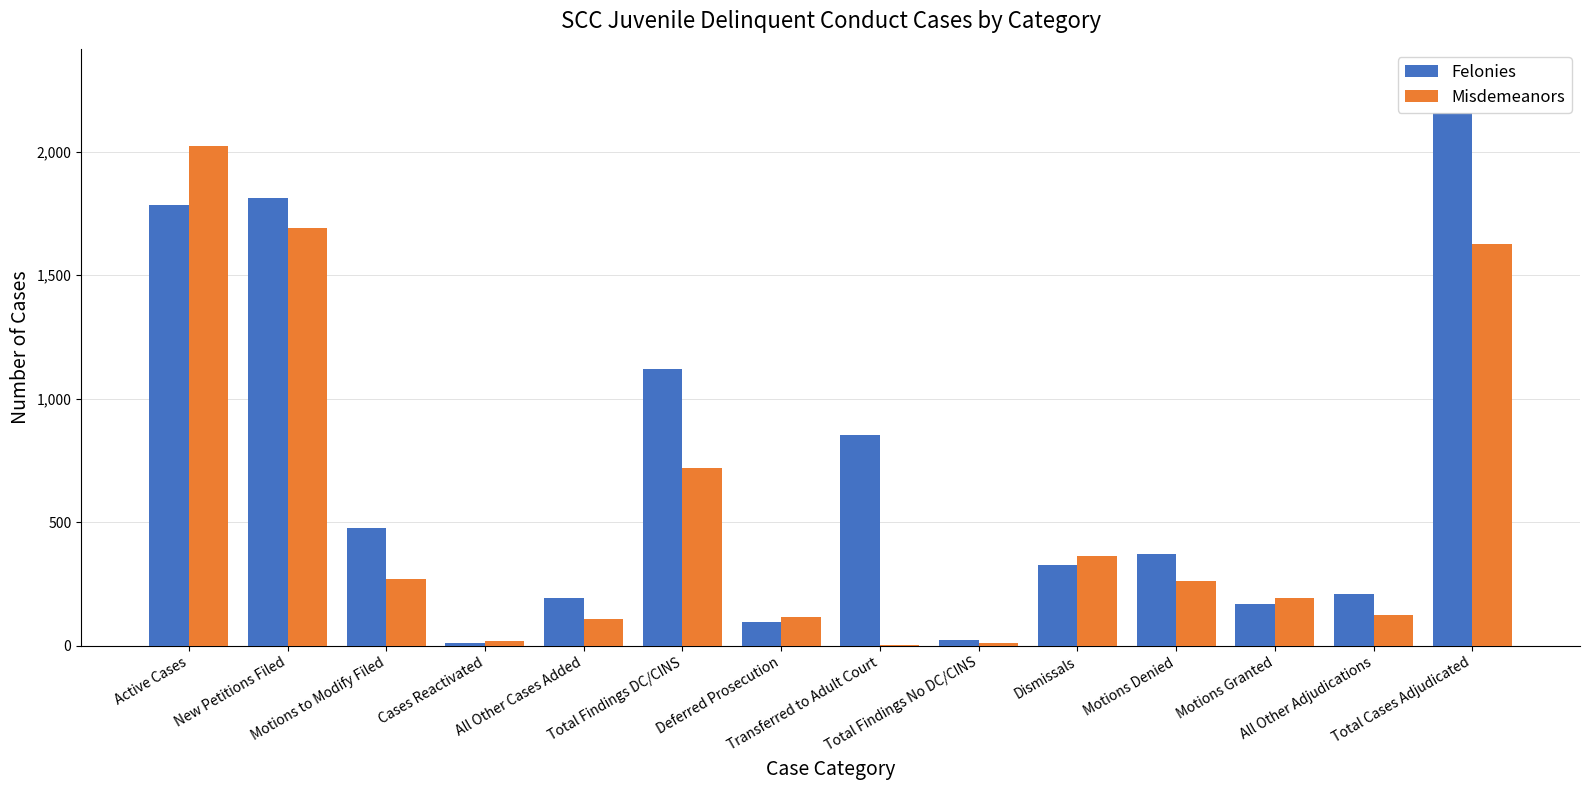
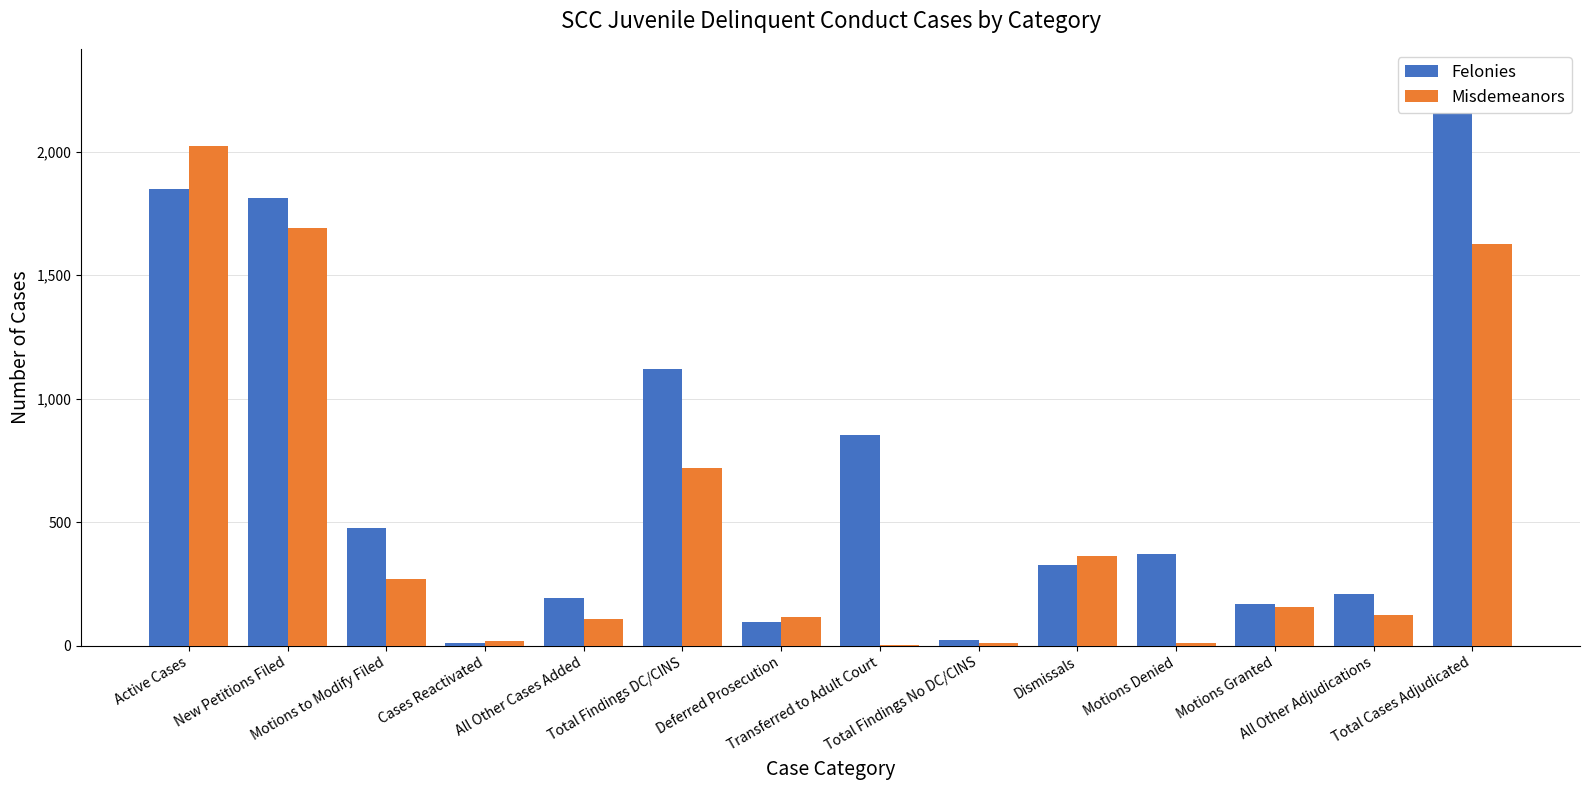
  {
    "Felonies": {
-     "Active Cases": "1,780",
+     "Active Cases": "1,850",
      "New Petitions Filed": "1,810",
      "Motions to Modify Filed": "480",
      "Cases Reactivated": "10",
      "All Other Cases Added": "190",
      "Total Findings DC/CINS": "1,120",
      "Deferred Prosecution": "100",
      "Transferred to Adult Court": "850",
      "Total Findings No DC/CINS": "20",
      "Dismissals": "330",
      "Motions Denied": "370",
      "Motions Granted": "170",
      "All Other Adjudications": "210"
    },
    "Misdemeanors": {
      "Active Cases": "2,020",
      "New Petitions Filed": "1,690",
      "Motions to Modify Filed": "270",
      "Cases Reactivated": "20",
      "All Other Cases Added": "110",
      "Total Findings DC/CINS": "720",
      "Deferred Prosecution": "120",
      "Total Findings No DC/CINS": "10",
      "Dismissals": "360",
-     "Motions Denied": "260",
-     "Motions Granted": "190",
+     "Motions Denied": "10",
+     "Motions Granted": "160",
      "All Other Adjudications": "130",
      "Total Cases Adjudicated": "1,630"
    }
  }
